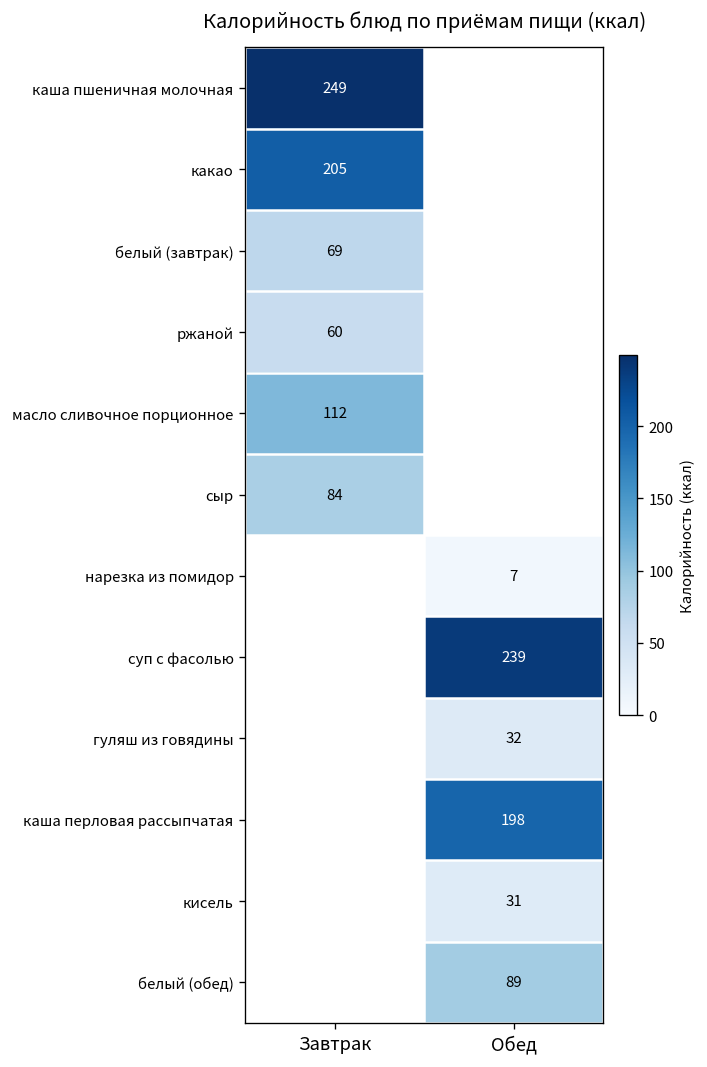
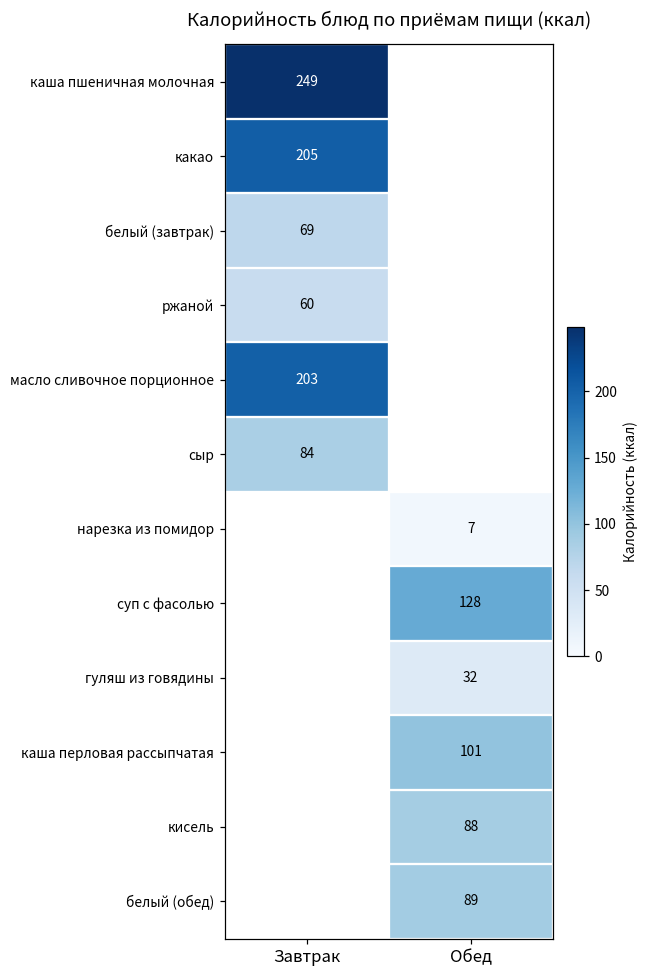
  {
    "каша пшеничная молочная": {
      "Завтрак": 249
    },
    "какао": {
      "Завтрак": 205
    },
    "белый (завтрак)": {
      "Завтрак": 69
    },
    "ржаной": {
      "Завтрак": 60
    },
    "масло сливочное порционное": {
-     "Завтрак": 112
+     "Завтрак": 203
    },
    "сыр": {
      "Завтрак": 84
    },
    "нарезка из помидор": {
      "Обед": 7
    },
    "суп с фасолью": {
-     "Обед": 239
+     "Обед": 128
    },
    "гуляш из говядины": {
      "Обед": 32
    },
    "каша перловая рассыпчатая": {
-     "Обед": 198
+     "Обед": 101
    },
    "кисель": {
-     "Обед": 31
+     "Обед": 88
    },
    "белый (обед)": {
      "Обед": 89
    }
  }
